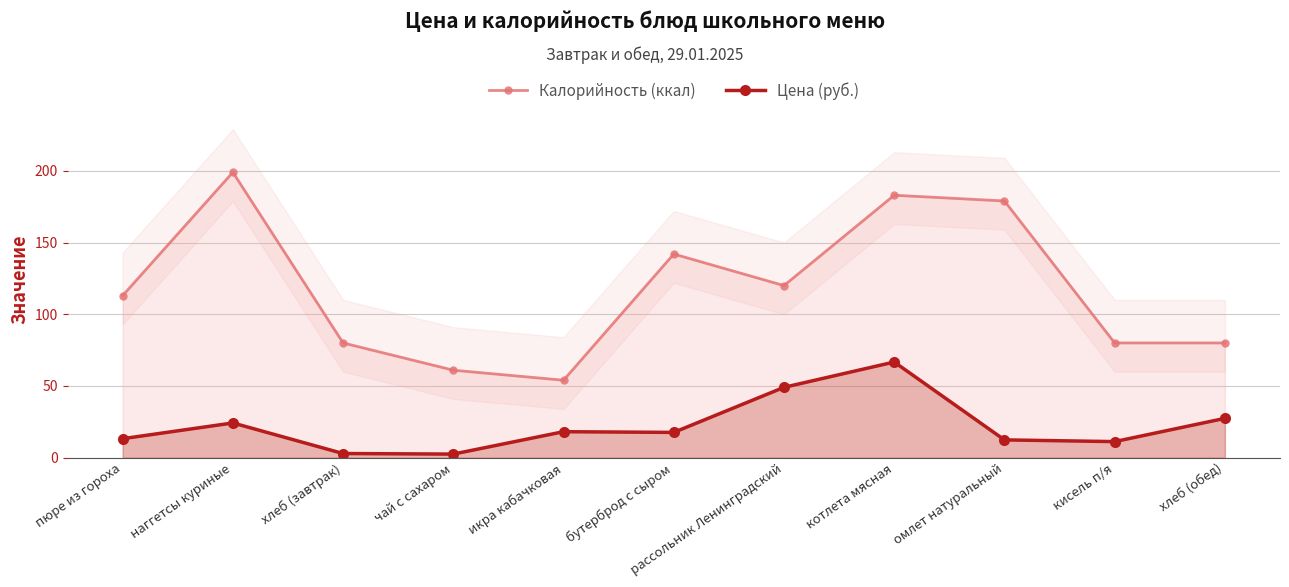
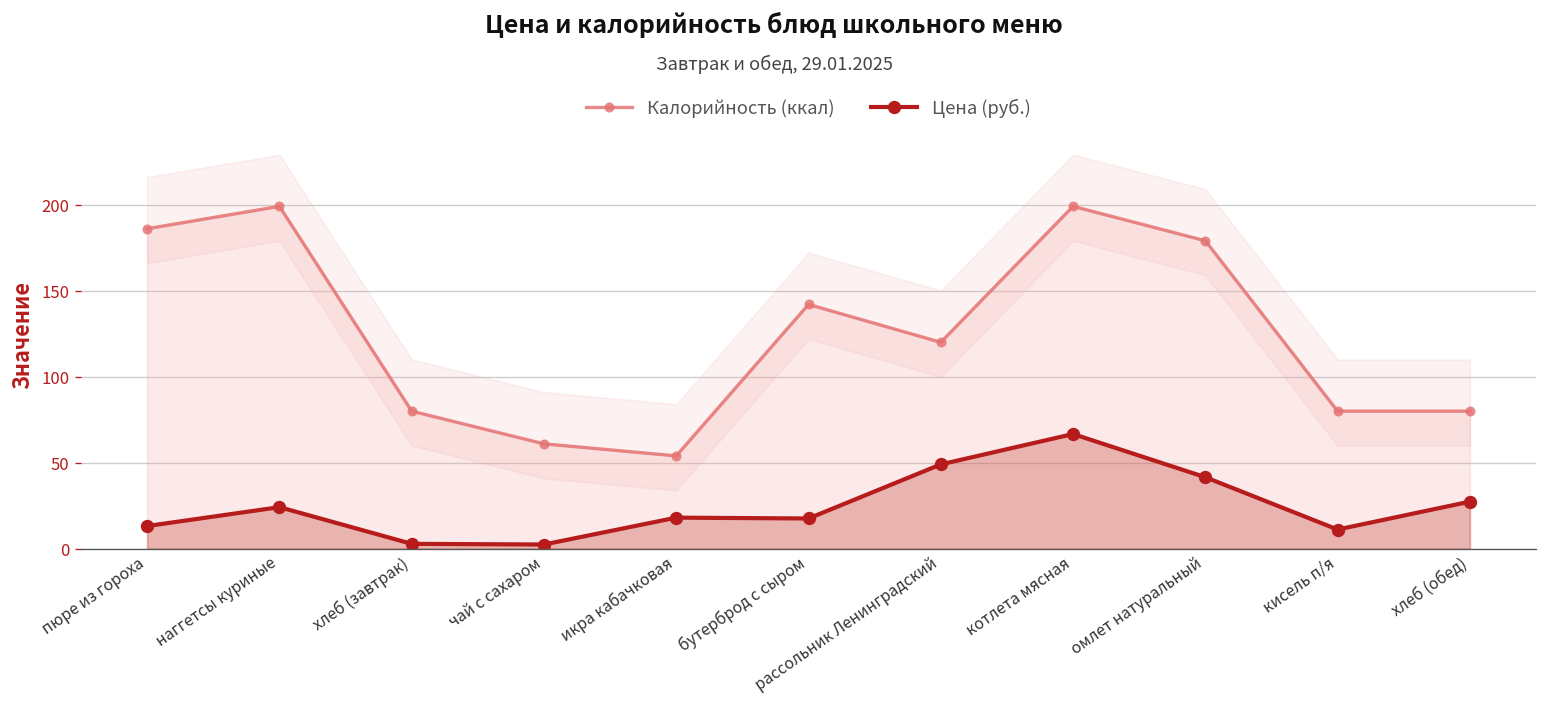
  {
    "Калорийность (ккал)": {
-     "пюре из гороха": 113,
+     "пюре из гороха": 186,
      "наггетсы куриные": 199,
      "хлеб (завтрак)": 80,
      "чай с сахаром": 61,
      "икра кабачковая": 54,
      "бутерброд с сыром": 142,
      "рассольник Ленинградский": 120,
-     "котлета мясная": 183,
+     "котлета мясная": 199,
      "омлет натуральный": 179,
      "кисель п/я": 80,
      "хлеб (обед)": 80
    },
    "Цена (руб.)": {
      "пюре из гороха": 13,
      "наггетсы куриные": 24,
      "хлеб (завтрак)": 3,
      "чай с сахаром": 3,
      "икра кабачковая": 18,
      "бутерброд с сыром": 18,
      "рассольник Ленинградский": 49,
      "котлета мясная": 67,
-     "омлет натуральный": 12,
+     "омлет натуральный": 42,
      "кисель п/я": 11,
      "хлеб (обед)": 27
    }
  }
